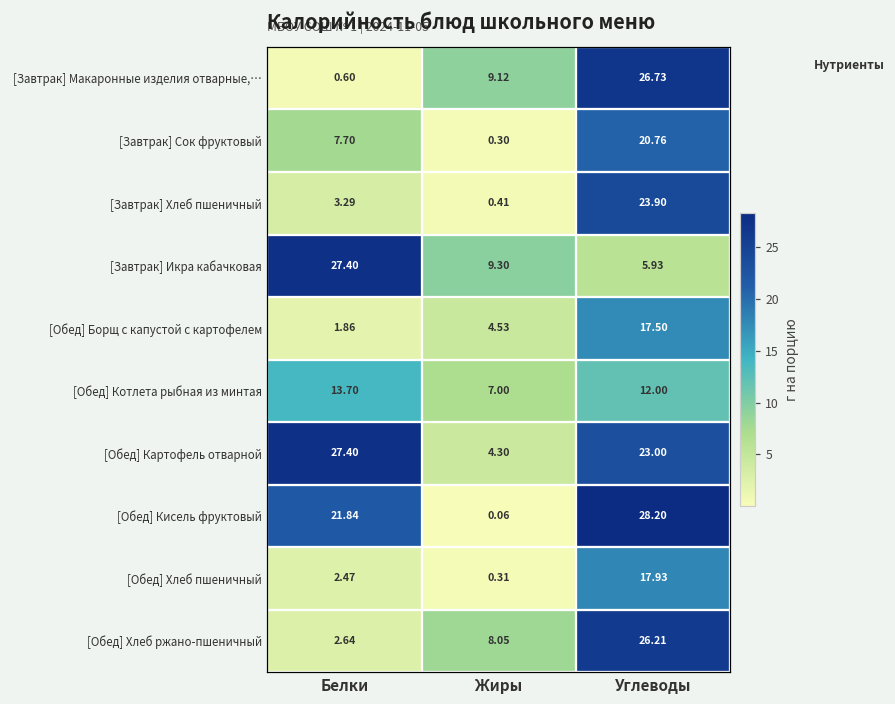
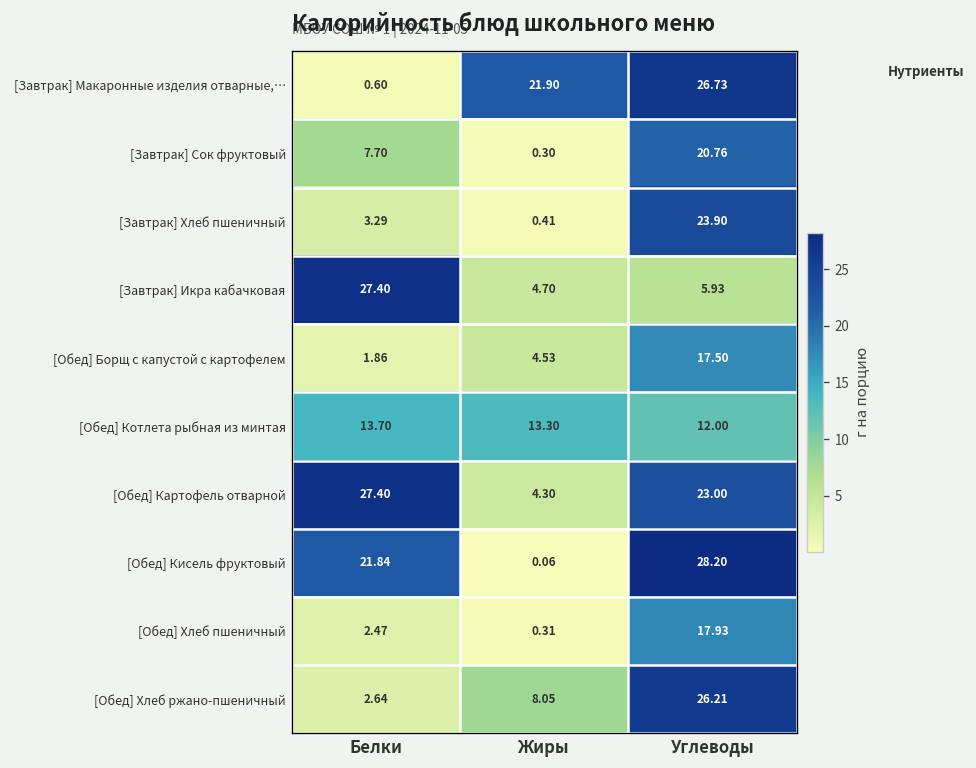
  {
    "[Завтрак] Макаронные изделия отварные,…": {
      "Белки": 0.60,
-     "Жиры": 9.12,
+     "Жиры": 21.90,
      "Углеводы": 26.73
    },
    "[Завтрак] Сок фруктовый": {
      "Белки": 7.70,
      "Жиры": 0.30,
      "Углеводы": 20.76
    },
    "[Завтрак] Хлеб пшеничный": {
      "Белки": 3.29,
      "Жиры": 0.41,
      "Углеводы": 23.90
    },
    "[Завтрак] Икра кабачковая": {
      "Белки": 27.40,
-     "Жиры": 9.30,
+     "Жиры": 4.70,
      "Углеводы": 5.93
    },
    "[Обед] Борщ с капустой с картофелем": {
      "Белки": 1.86,
      "Жиры": 4.53,
      "Углеводы": 17.50
    },
    "[Обед] Котлета рыбная из минтая": {
      "Белки": 13.70,
-     "Жиры": 7.00,
+     "Жиры": 13.30,
      "Углеводы": 12.00
    },
    "[Обед] Картофель отварной": {
      "Белки": 27.40,
      "Жиры": 4.30,
      "Углеводы": 23.00
    },
    "[Обед] Кисель фруктовый": {
      "Белки": 21.84,
      "Жиры": 0.06,
      "Углеводы": 28.20
    },
    "[Обед] Хлеб пшеничный": {
      "Белки": 2.47,
      "Жиры": 0.31,
      "Углеводы": 17.93
    },
    "[Обед] Хлеб ржано-пшеничный": {
      "Белки": 2.64,
      "Жиры": 8.05,
      "Углеводы": 26.21
    }
  }
